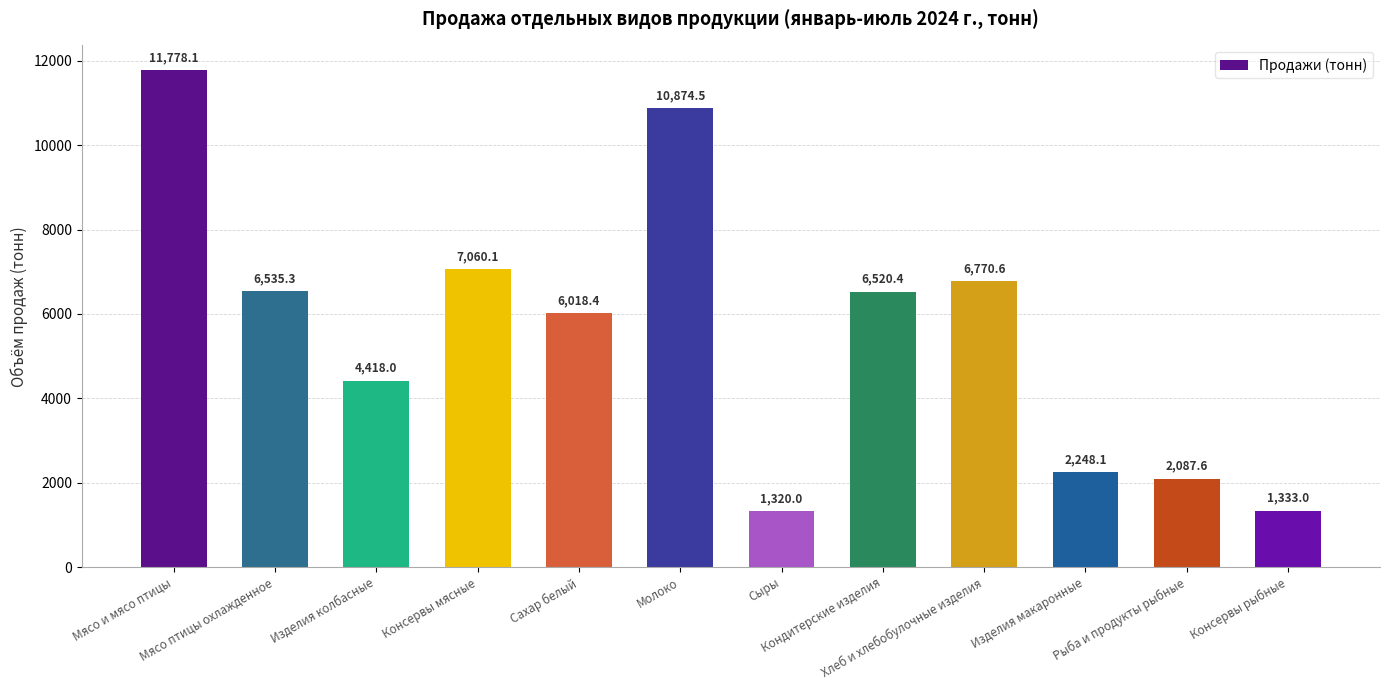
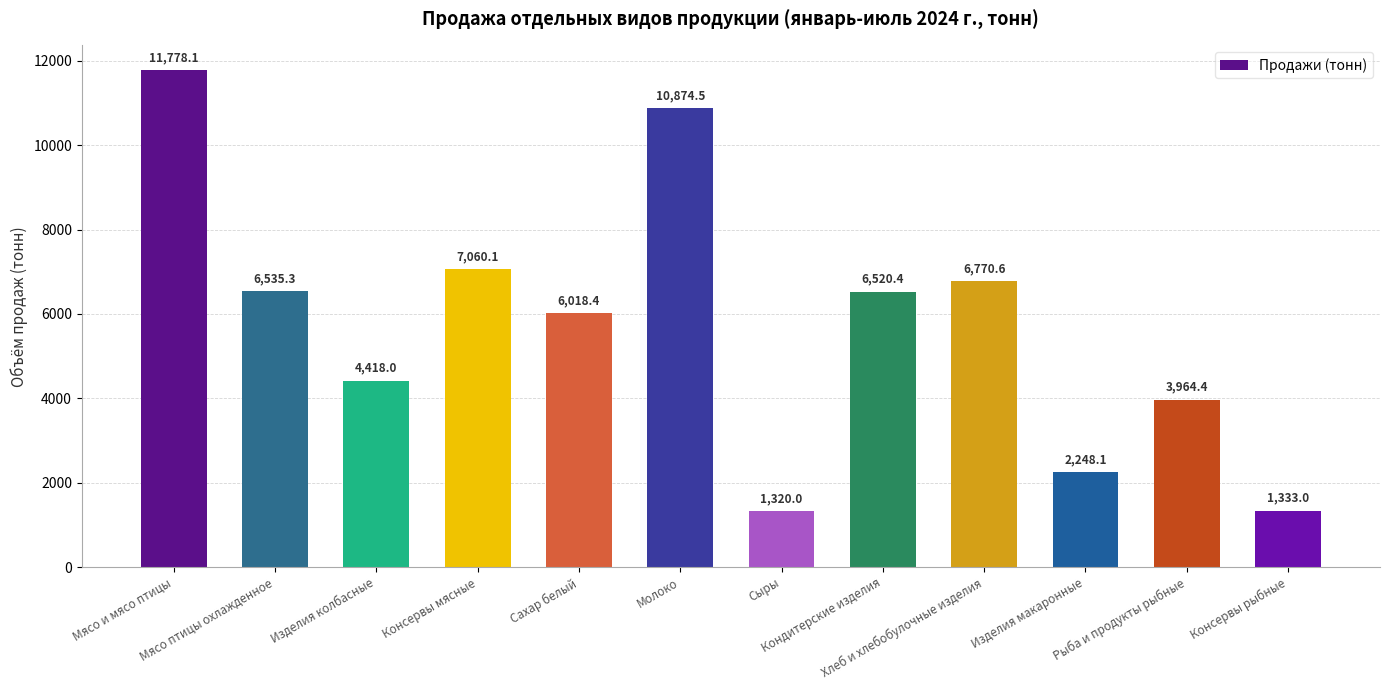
  {
    "Мясо и мясо птицы": "11,778.1",
    "Мясо птицы охлажденное": "6,535.3",
    "Изделия колбасные": "4,418.0",
    "Консервы мясные": "7,060.1",
    "Сахар белый": "6,018.4",
    "Молоко": "10,874.5",
    "Сыры": "1,320.0",
    "Кондитерские изделия": "6,520.4",
    "Хлеб и хлебобулочные изделия": "6,770.6",
    "Изделия макаронные": "2,248.1",
-   "Рыба и продукты рыбные": "2,087.6",
+   "Рыба и продукты рыбные": "3,964.4",
    "Консервы рыбные": "1,333.0"
  }
